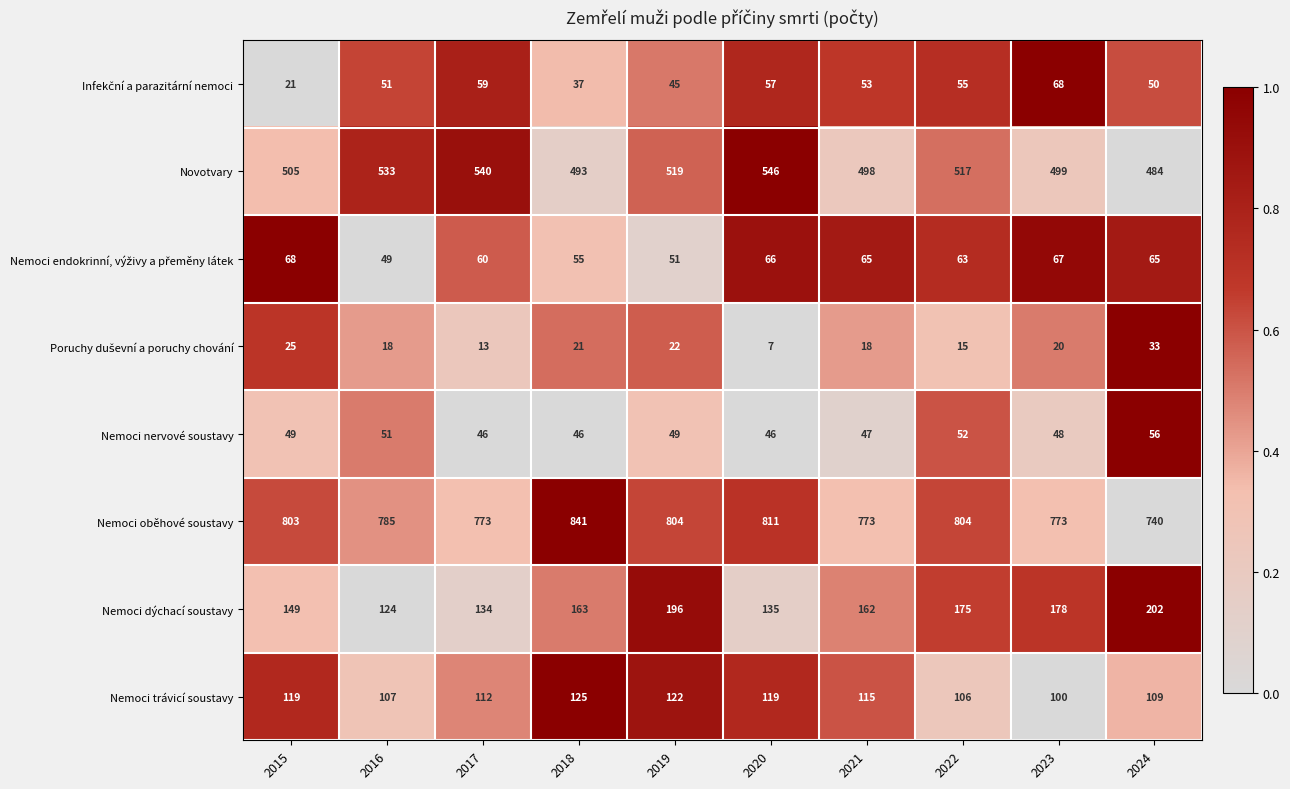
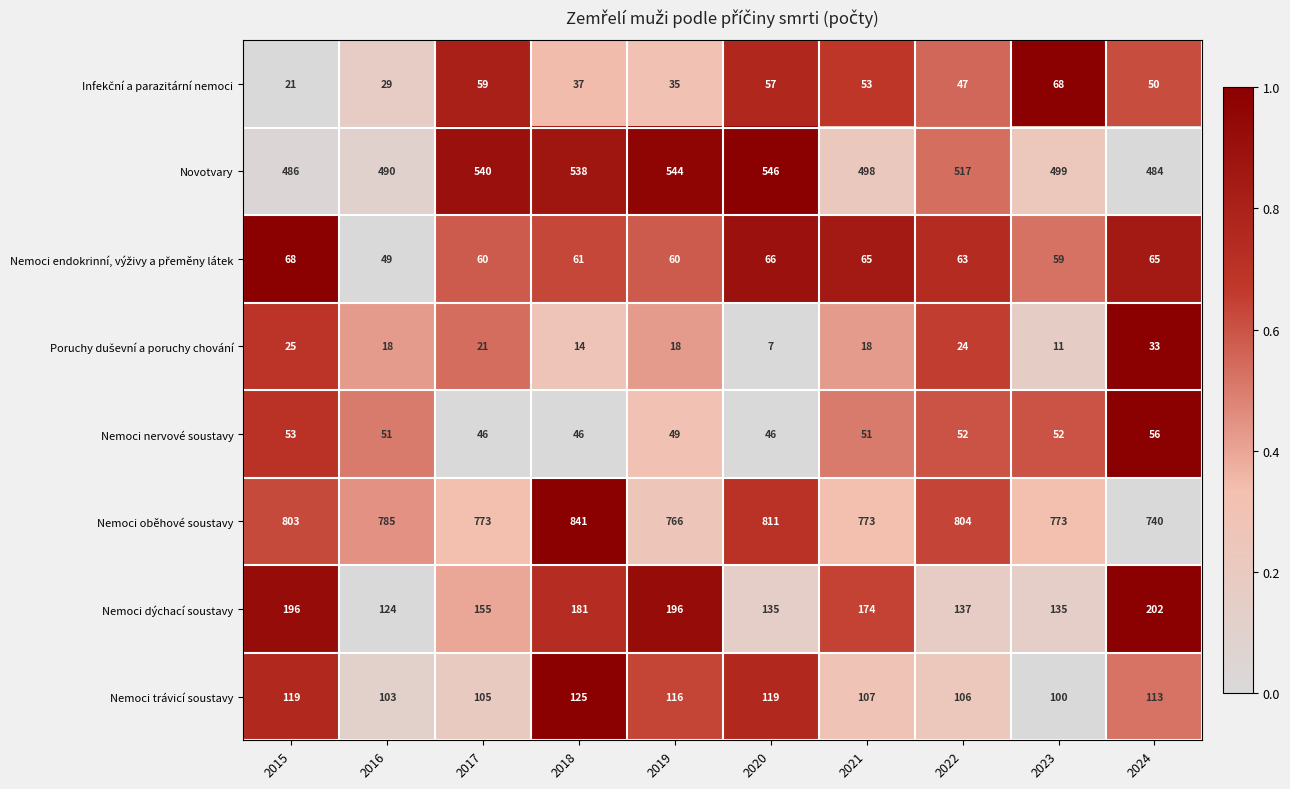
  {
    "Infekční a parazitární nemoci": {
      "2015": 21,
-     "2016": 51,
+     "2016": 29,
      "2017": 59,
      "2018": 37,
-     "2019": 45,
+     "2019": 35,
      "2020": 57,
      "2021": 53,
-     "2022": 55,
+     "2022": 47,
      "2023": 68,
      "2024": 50
    },
    "Novotvary": {
-     "2015": 505,
-     "2016": 533,
+     "2015": 486,
+     "2016": 490,
      "2017": 540,
-     "2018": 493,
-     "2019": 519,
+     "2018": 538,
+     "2019": 544,
      "2020": 546,
      "2021": 498,
      "2022": 517,
      "2023": 499,
      "2024": 484
    },
    "Nemoci endokrinní, výživy a přeměny látek": {
      "2015": 68,
      "2016": 49,
      "2017": 60,
-     "2018": 55,
-     "2019": 51,
+     "2018": 61,
+     "2019": 60,
      "2020": 66,
      "2021": 65,
      "2022": 63,
-     "2023": 67,
+     "2023": 59,
      "2024": 65
    },
    "Poruchy duševní a poruchy chování": {
      "2015": 25,
      "2016": 18,
-     "2017": 13,
-     "2018": 21,
-     "2019": 22,
+     "2017": 21,
+     "2018": 14,
+     "2019": 18,
      "2020": 7,
      "2021": 18,
-     "2022": 15,
-     "2023": 20,
+     "2022": 24,
+     "2023": 11,
      "2024": 33
    },
    "Nemoci nervové soustavy": {
-     "2015": 49,
+     "2015": 53,
      "2016": 51,
      "2017": 46,
      "2018": 46,
      "2019": 49,
      "2020": 46,
-     "2021": 47,
+     "2021": 51,
      "2022": 52,
-     "2023": 48,
+     "2023": 52,
      "2024": 56
    },
    "Nemoci oběhové soustavy": {
      "2015": 803,
      "2016": 785,
      "2017": 773,
      "2018": 841,
-     "2019": 804,
+     "2019": 766,
      "2020": 811,
      "2021": 773,
      "2022": 804,
      "2023": 773,
      "2024": 740
    },
    "Nemoci dýchací soustavy": {
-     "2015": 149,
+     "2015": 196,
      "2016": 124,
-     "2017": 134,
-     "2018": 163,
+     "2017": 155,
+     "2018": 181,
      "2019": 196,
      "2020": 135,
-     "2021": 162,
-     "2022": 175,
-     "2023": 178,
+     "2021": 174,
+     "2022": 137,
+     "2023": 135,
      "2024": 202
    },
    "Nemoci trávicí soustavy": {
      "2015": 119,
-     "2016": 107,
-     "2017": 112,
+     "2016": 103,
+     "2017": 105,
      "2018": 125,
-     "2019": 122,
+     "2019": 116,
      "2020": 119,
-     "2021": 115,
+     "2021": 107,
      "2022": 106,
      "2023": 100,
-     "2024": 109
+     "2024": 113
    }
  }
